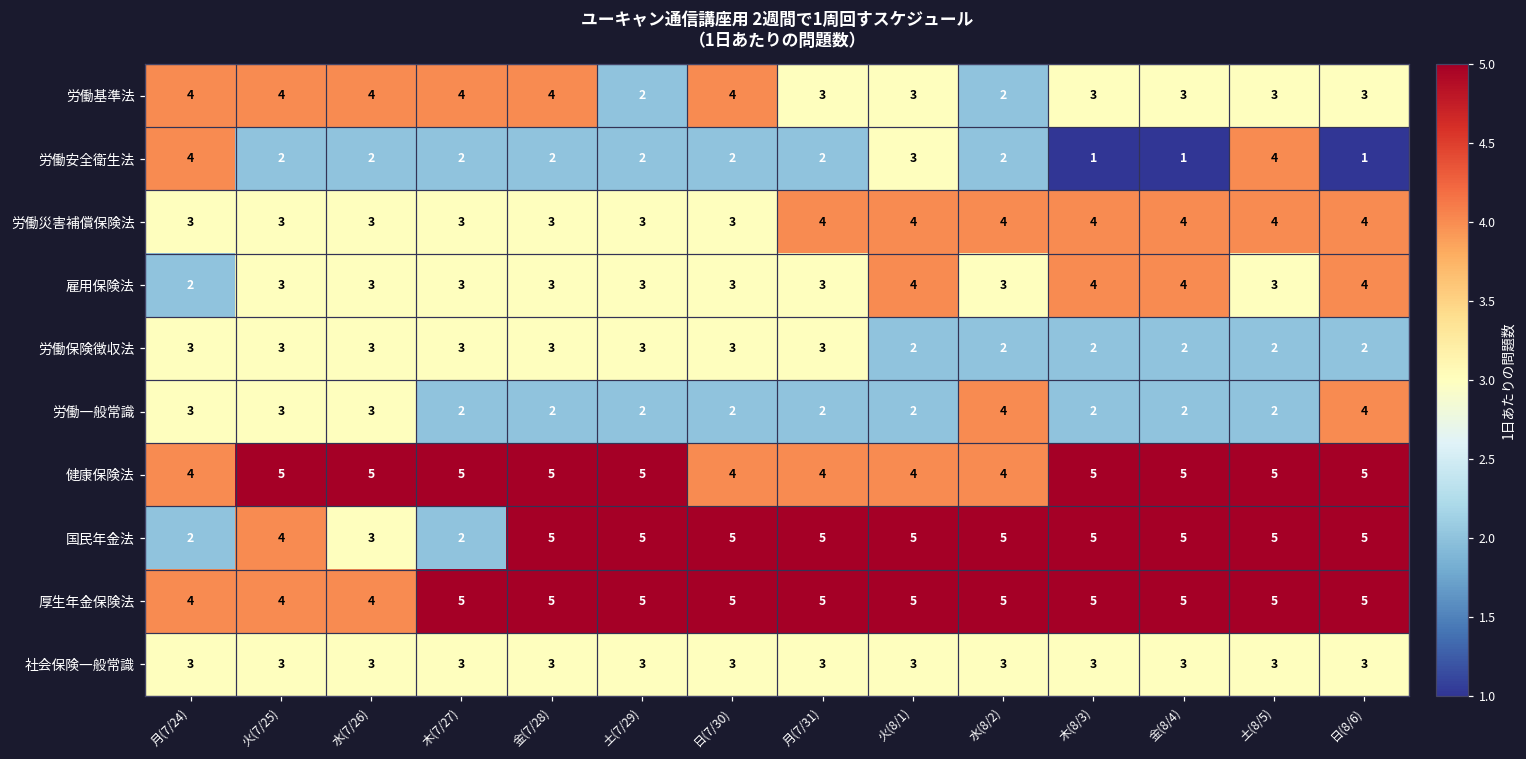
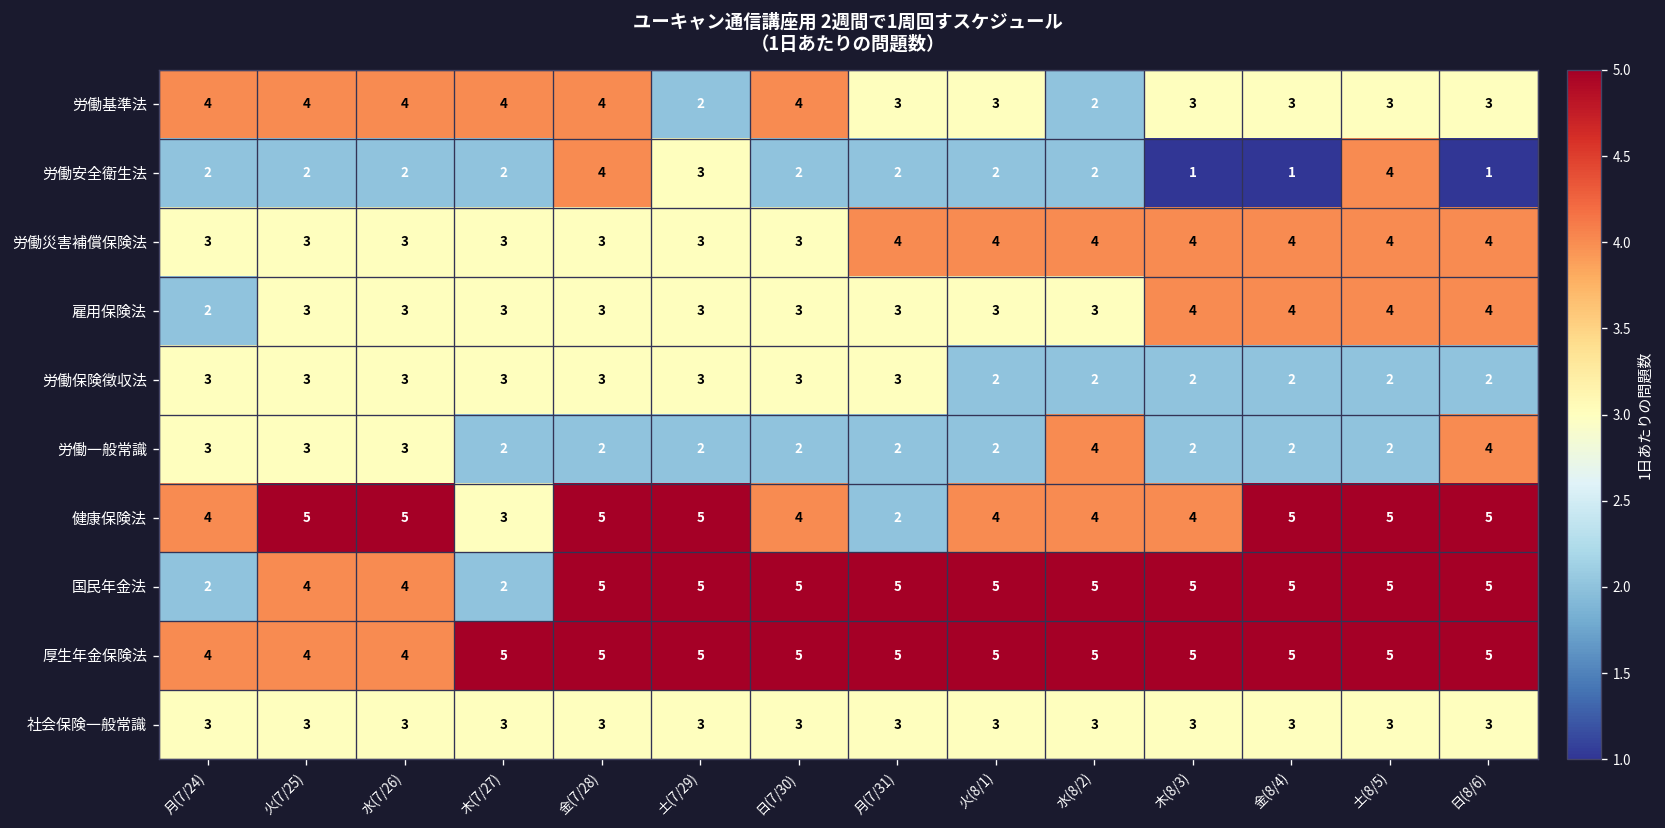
  {
    "労働基準法": {
      "月(7/24)": 4,
      "火(7/25)": 4,
      "水(7/26)": 4,
      "木(7/27)": 4,
      "金(7/28)": 4,
      "土(7/29)": 2,
      "日(7/30)": 4,
      "月(7/31)": 3,
      "火(8/1)": 3,
      "水(8/2)": 2,
      "木(8/3)": 3,
      "金(8/4)": 3,
      "土(8/5)": 3,
      "日(8/6)": 3
    },
    "労働安全衛生法": {
-     "月(7/24)": 4,
+     "月(7/24)": 2,
      "火(7/25)": 2,
      "水(7/26)": 2,
      "木(7/27)": 2,
-     "金(7/28)": 2,
-     "土(7/29)": 2,
+     "金(7/28)": 4,
+     "土(7/29)": 3,
      "日(7/30)": 2,
      "月(7/31)": 2,
-     "火(8/1)": 3,
+     "火(8/1)": 2,
      "水(8/2)": 2,
      "木(8/3)": 1,
      "金(8/4)": 1,
      "土(8/5)": 4,
      "日(8/6)": 1
    },
    "労働災害補償保険法": {
      "月(7/24)": 3,
      "火(7/25)": 3,
      "水(7/26)": 3,
      "木(7/27)": 3,
      "金(7/28)": 3,
      "土(7/29)": 3,
      "日(7/30)": 3,
      "月(7/31)": 4,
      "火(8/1)": 4,
      "水(8/2)": 4,
      "木(8/3)": 4,
      "金(8/4)": 4,
      "土(8/5)": 4,
      "日(8/6)": 4
    },
    "雇用保険法": {
      "月(7/24)": 2,
      "火(7/25)": 3,
      "水(7/26)": 3,
      "木(7/27)": 3,
      "金(7/28)": 3,
      "土(7/29)": 3,
      "日(7/30)": 3,
      "月(7/31)": 3,
-     "火(8/1)": 4,
+     "火(8/1)": 3,
      "水(8/2)": 3,
      "木(8/3)": 4,
      "金(8/4)": 4,
-     "土(8/5)": 3,
+     "土(8/5)": 4,
      "日(8/6)": 4
    },
    "労働保険徴収法": {
      "月(7/24)": 3,
      "火(7/25)": 3,
      "水(7/26)": 3,
      "木(7/27)": 3,
      "金(7/28)": 3,
      "土(7/29)": 3,
      "日(7/30)": 3,
      "月(7/31)": 3,
      "火(8/1)": 2,
      "水(8/2)": 2,
      "木(8/3)": 2,
      "金(8/4)": 2,
      "土(8/5)": 2,
      "日(8/6)": 2
    },
    "労働一般常識": {
      "月(7/24)": 3,
      "火(7/25)": 3,
      "水(7/26)": 3,
      "木(7/27)": 2,
      "金(7/28)": 2,
      "土(7/29)": 2,
      "日(7/30)": 2,
      "月(7/31)": 2,
      "火(8/1)": 2,
      "水(8/2)": 4,
      "木(8/3)": 2,
      "金(8/4)": 2,
      "土(8/5)": 2,
      "日(8/6)": 4
    },
    "健康保険法": {
      "月(7/24)": 4,
      "火(7/25)": 5,
      "水(7/26)": 5,
-     "木(7/27)": 5,
+     "木(7/27)": 3,
      "金(7/28)": 5,
      "土(7/29)": 5,
      "日(7/30)": 4,
-     "月(7/31)": 4,
+     "月(7/31)": 2,
      "火(8/1)": 4,
      "水(8/2)": 4,
-     "木(8/3)": 5,
+     "木(8/3)": 4,
      "金(8/4)": 5,
      "土(8/5)": 5,
      "日(8/6)": 5
    },
    "国民年金法": {
      "月(7/24)": 2,
      "火(7/25)": 4,
-     "水(7/26)": 3,
+     "水(7/26)": 4,
      "木(7/27)": 2,
      "金(7/28)": 5,
      "土(7/29)": 5,
      "日(7/30)": 5,
      "月(7/31)": 5,
      "火(8/1)": 5,
      "水(8/2)": 5,
      "木(8/3)": 5,
      "金(8/4)": 5,
      "土(8/5)": 5,
      "日(8/6)": 5
    },
    "厚生年金保険法": {
      "月(7/24)": 4,
      "火(7/25)": 4,
      "水(7/26)": 4,
      "木(7/27)": 5,
      "金(7/28)": 5,
      "土(7/29)": 5,
      "日(7/30)": 5,
      "月(7/31)": 5,
      "火(8/1)": 5,
      "水(8/2)": 5,
      "木(8/3)": 5,
      "金(8/4)": 5,
      "土(8/5)": 5,
      "日(8/6)": 5
    },
    "社会保険一般常識": {
      "月(7/24)": 3,
      "火(7/25)": 3,
      "水(7/26)": 3,
      "木(7/27)": 3,
      "金(7/28)": 3,
      "土(7/29)": 3,
      "日(7/30)": 3,
      "月(7/31)": 3,
      "火(8/1)": 3,
      "水(8/2)": 3,
      "木(8/3)": 3,
      "金(8/4)": 3,
      "土(8/5)": 3,
      "日(8/6)": 3
    }
  }
